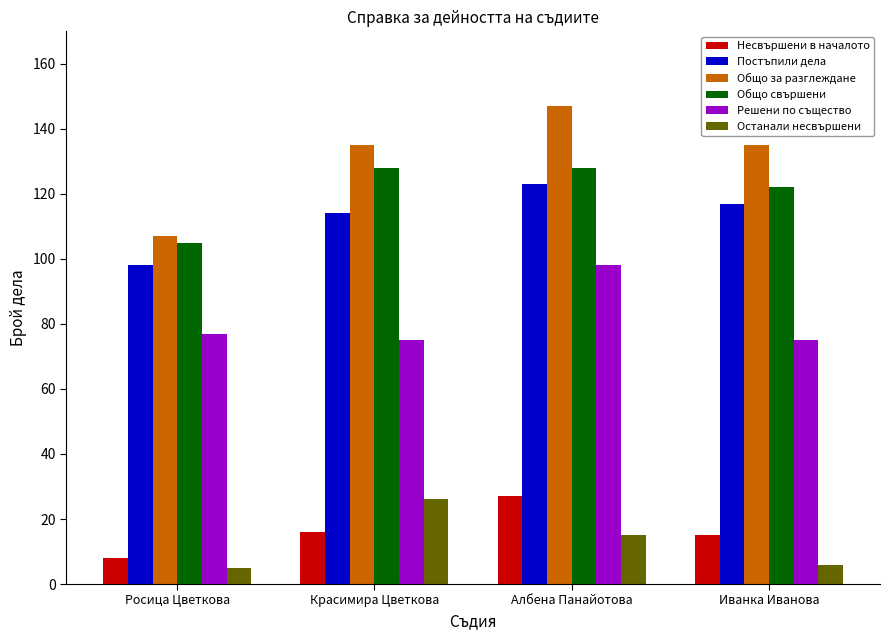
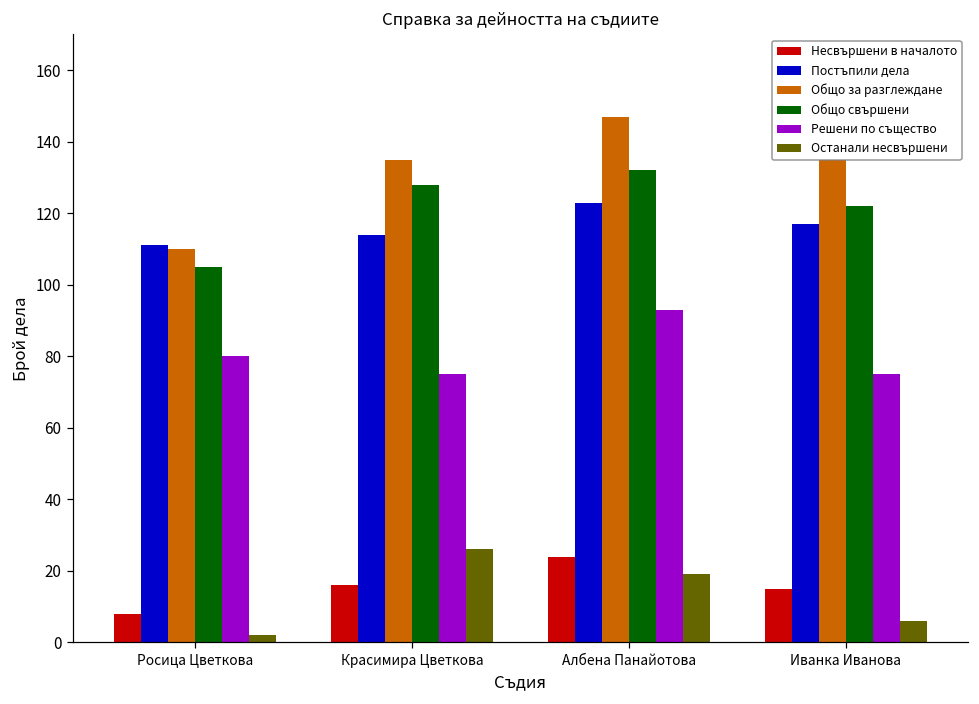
  {
    "Несвършени в началото": {
      "Росица Цветкова": 8,
      "Красимира Цветкова": 16,
-     "Албена Панайотова": 27,
+     "Албена Панайотова": 24,
      "Иванка Иванова": 15
    },
    "Постъпили дела": {
-     "Росица Цветкова": 98,
+     "Росица Цветкова": 111,
      "Красимира Цветкова": 114,
      "Албена Панайотова": 123,
      "Иванка Иванова": 117
    },
    "Общо за разглеждане": {
-     "Росица Цветкова": 107,
+     "Росица Цветкова": 110,
      "Красимира Цветкова": 135,
      "Албена Панайотова": 147,
      "Иванка Иванова": 135
    },
    "Общо свършени": {
      "Росица Цветкова": 105,
      "Красимира Цветкова": 128,
-     "Албена Панайотова": 128,
+     "Албена Панайотова": 132,
      "Иванка Иванова": 122
    },
    "Решени по същество": {
-     "Росица Цветкова": 77,
+     "Росица Цветкова": 80,
      "Красимира Цветкова": 75,
-     "Албена Панайотова": 98,
+     "Албена Панайотова": 93,
      "Иванка Иванова": 75
    },
    "Останали несвършени": {
-     "Росица Цветкова": 5,
+     "Росица Цветкова": 2,
      "Красимира Цветкова": 26,
-     "Албена Панайотова": 15,
+     "Албена Панайотова": 19,
      "Иванка Иванова": 6
    }
  }
